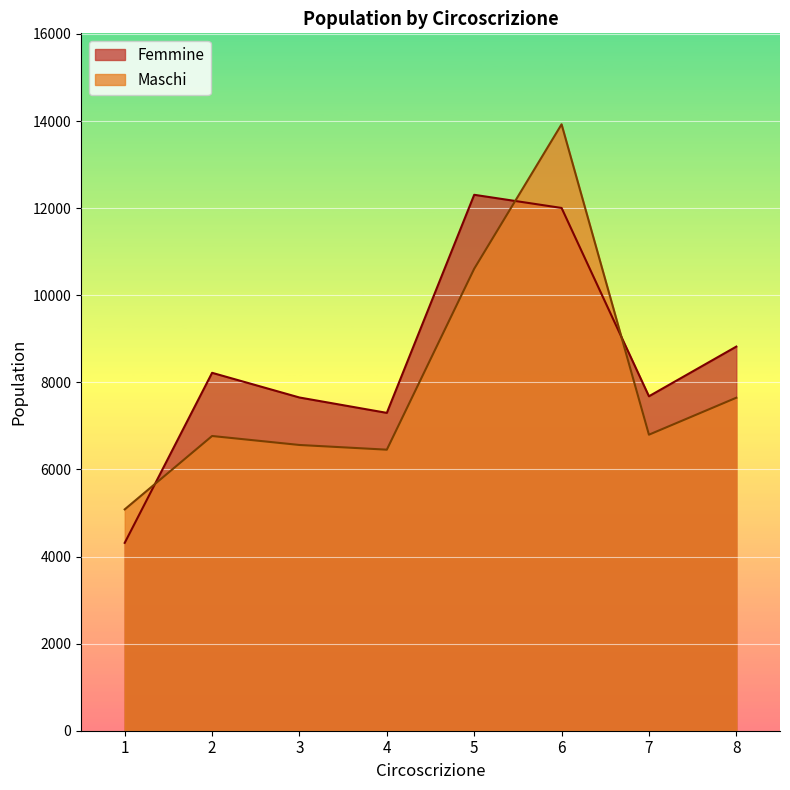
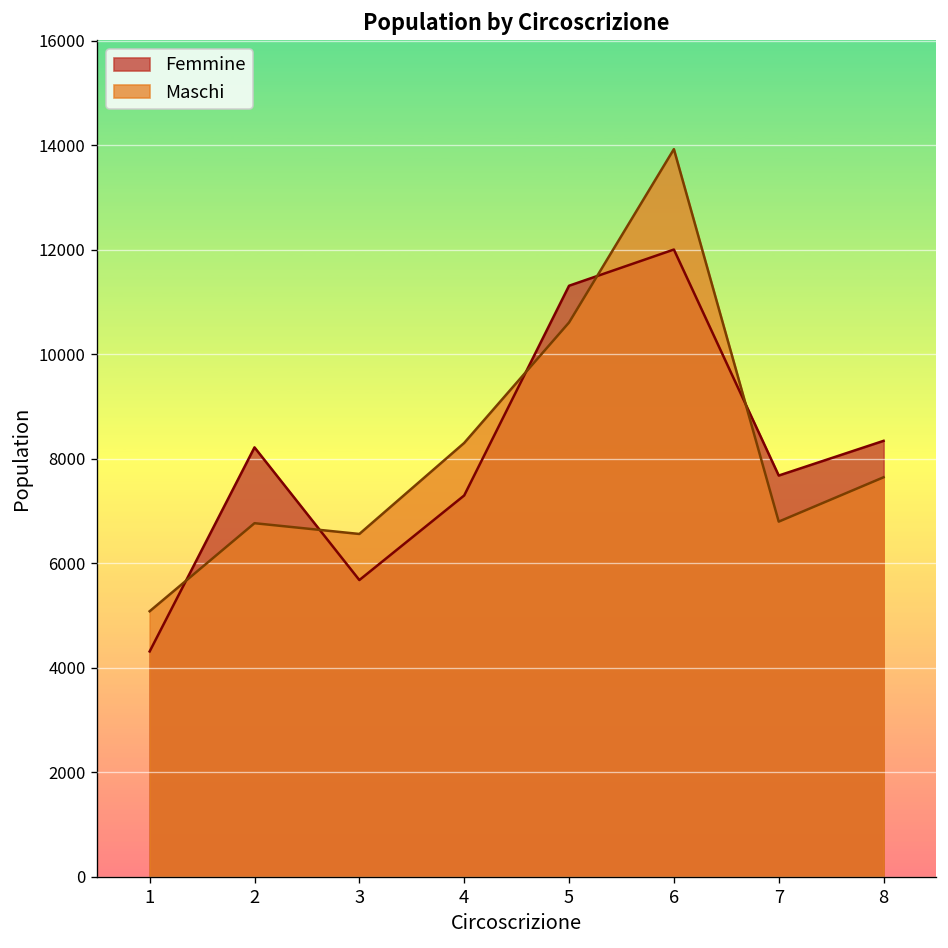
  {
    "Femmine": {
      "1": 4300,
      "2": 8200,
-     "3": 7700,
+     "3": 5700,
      "4": 7300,
-     "5": 12300,
+     "5": 11300,
      "6": 12000,
      "7": 7700,
-     "8": 8800
+     "8": 8300
    },
    "Maschi": {
      "1": 5100,
      "2": 6800,
      "3": 6600,
-     "4": 6500,
+     "4": 8300,
      "5": 10600,
      "6": 13900,
      "7": 6800,
      "8": 7600
    }
  }
